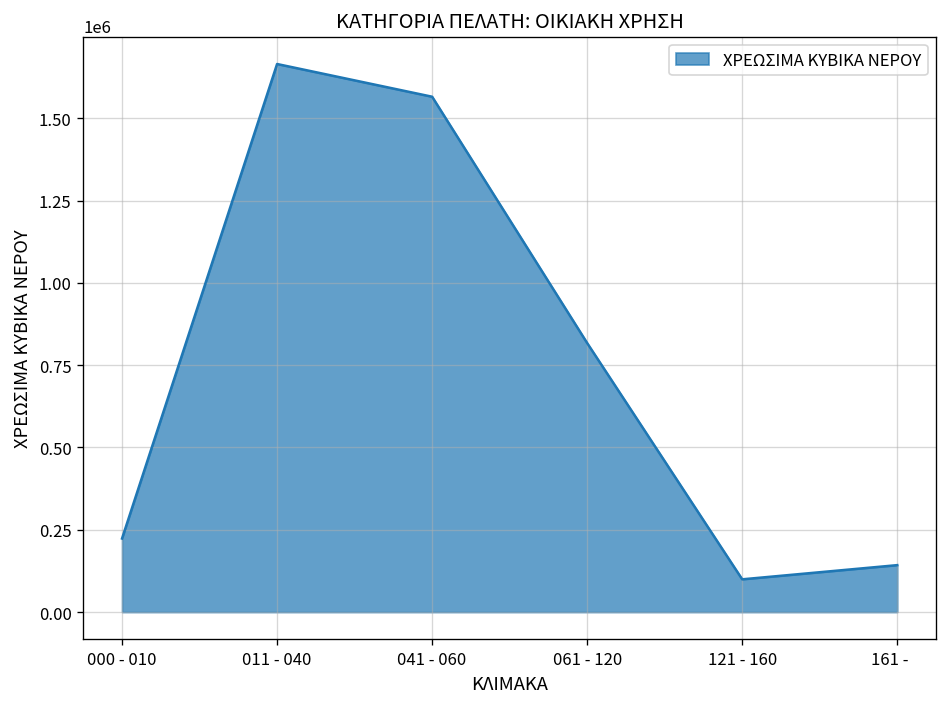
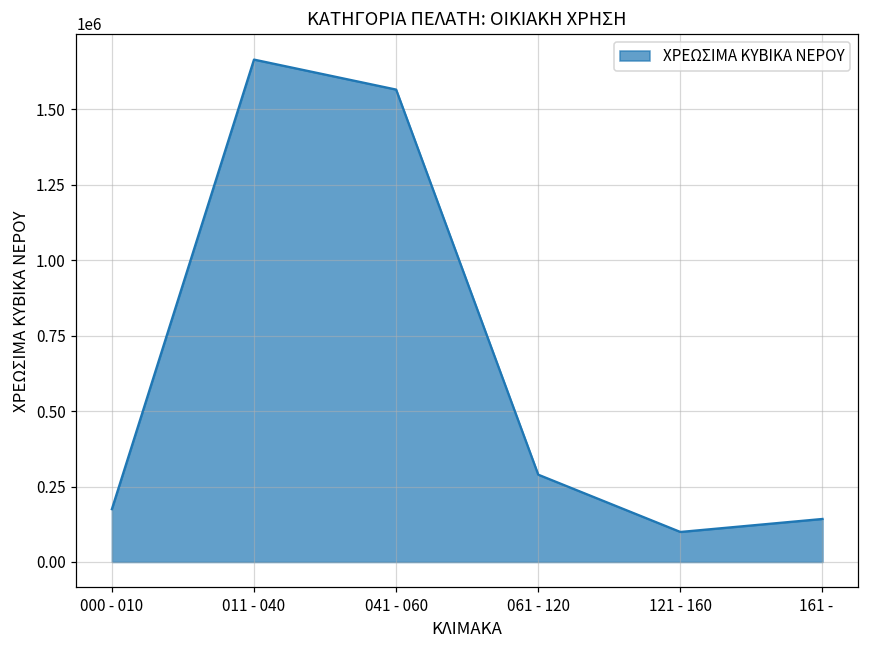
  {
-   "000 - 010": 220000,
+   "000 - 010": 170000,
    "011 - 040": 1660000,
    "041 - 060": 1570000,
-   "061 - 120": 820000,
+   "061 - 120": 290000,
    "121 - 160": 100000,
    "161 -": 140000
  }
